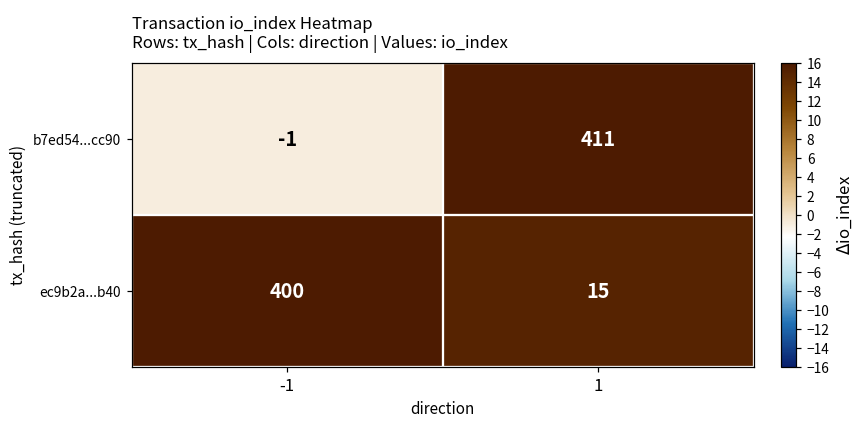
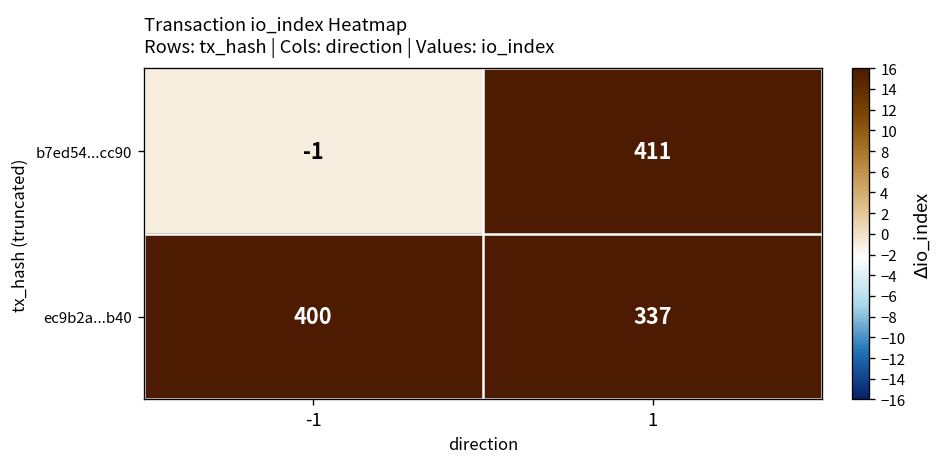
  {
    "b7ed54...cc90": {
      "-1": -1,
      "1": 411
    },
    "ec9b2a...b40": {
      "-1": 400,
-     "1": 15
+     "1": 337
    }
  }
